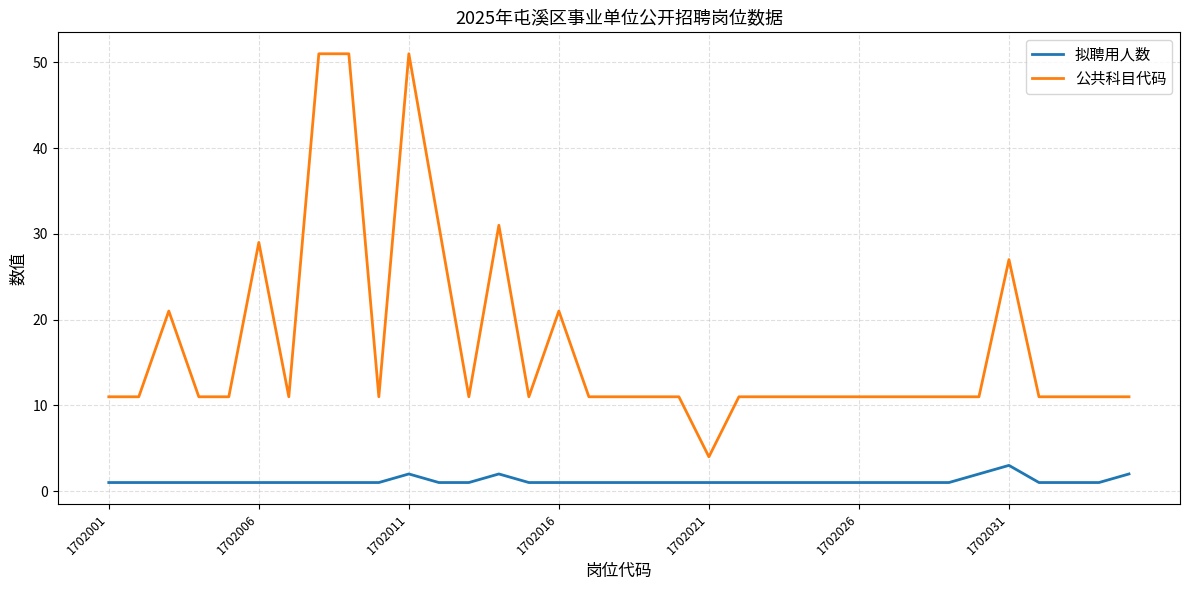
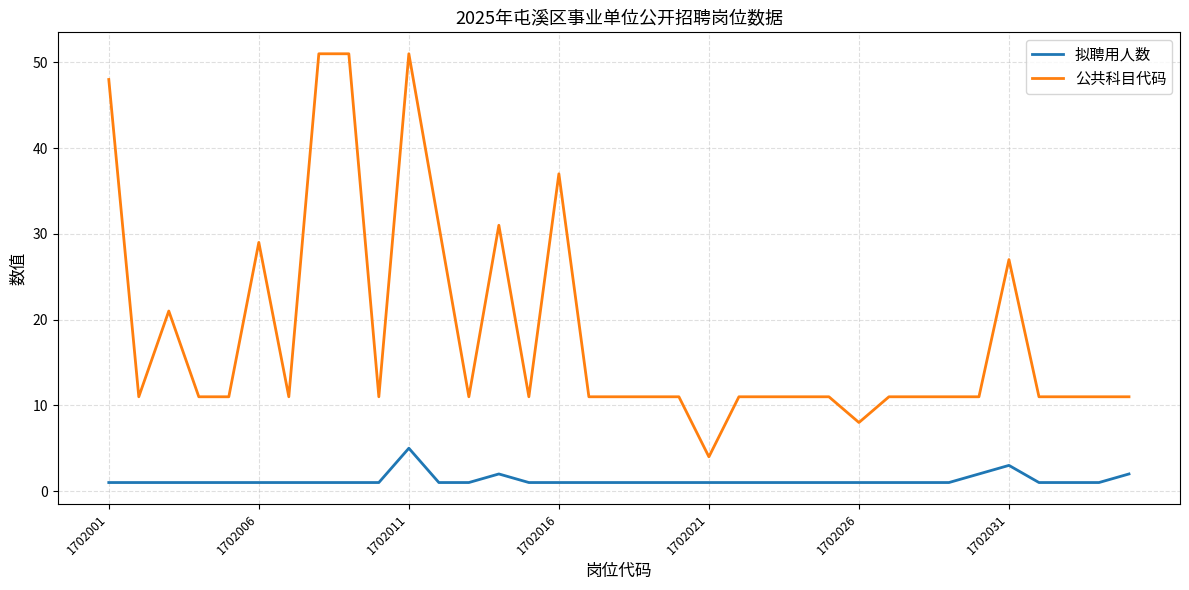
  {
    "拟聘用人数": {
      "1702001": 1,
      "1702006": 1,
-     "1702011": 2,
+     "1702011": 5,
      "1702016": 1,
      "1702021": 1,
      "1702026": 1,
      "1702031": 3
    },
    "公共科目代码": {
-     "1702001": 11,
+     "1702001": 48,
      "1702006": 29,
      "1702011": 51,
-     "1702016": 21,
+     "1702016": 37,
      "1702021": 4,
-     "1702026": 11,
+     "1702026": 8,
      "1702031": 27
    }
  }
